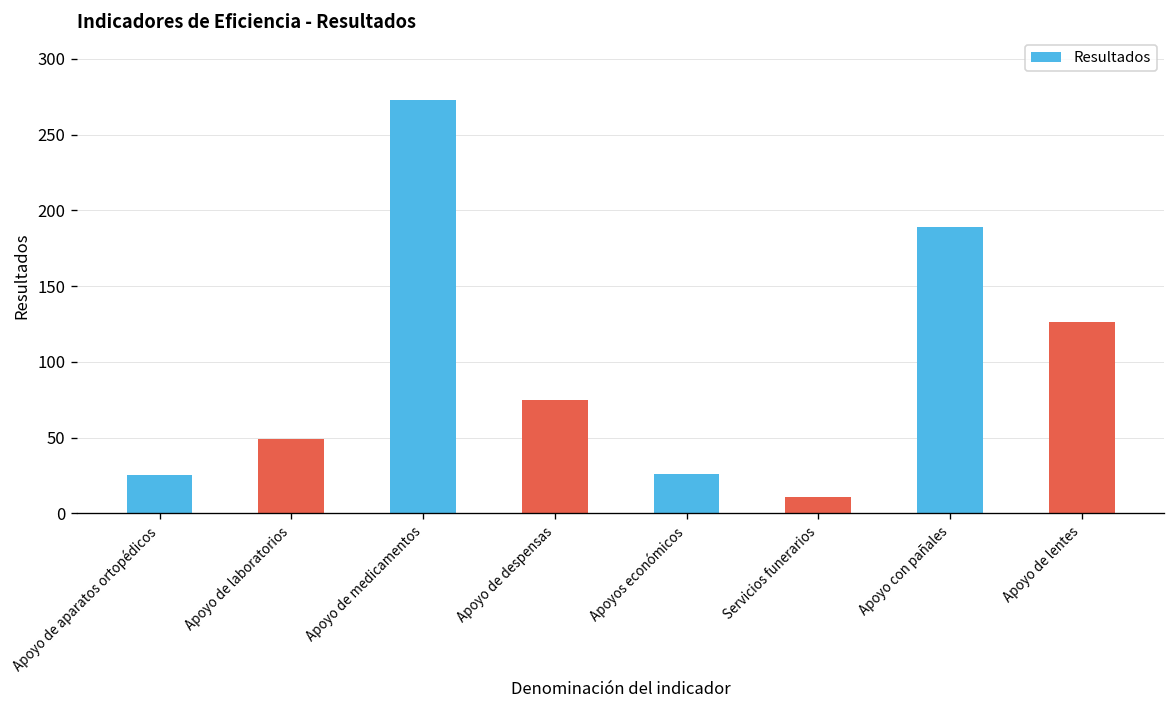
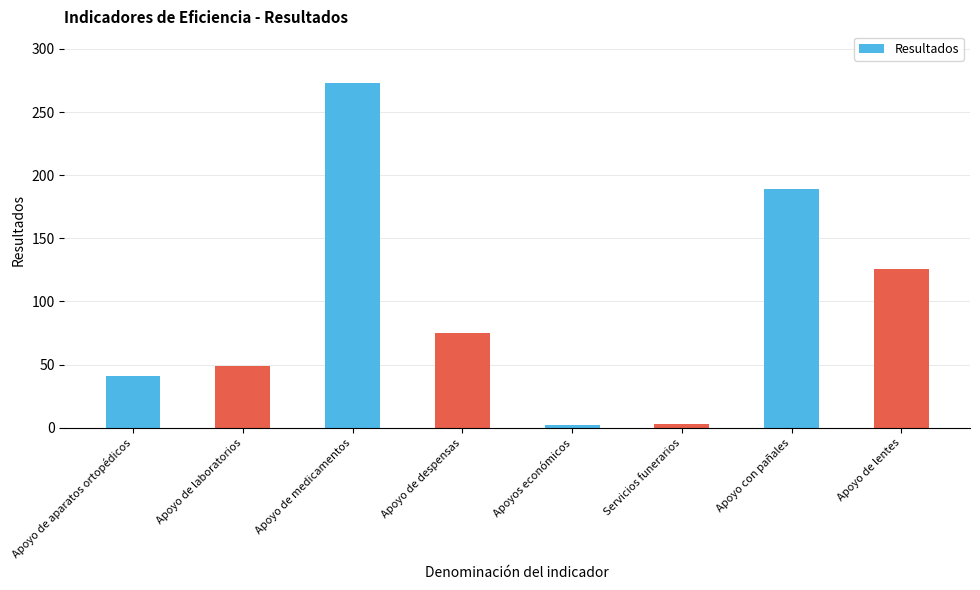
  {
-   "Apoyo de aparatos ortopédicos": 25,
+   "Apoyo de aparatos ortopédicos": 41,
    "Apoyo de laboratorios": 49,
    "Apoyo de medicamentos": 273,
    "Apoyo de despensas": 75,
-   "Apoyos económicos": 26,
-   "Servicios funerarios": 11,
+   "Apoyos económicos": 2,
+   "Servicios funerarios": 3,
    "Apoyo con pañales": 189,
    "Apoyo de lentes": 126
  }
